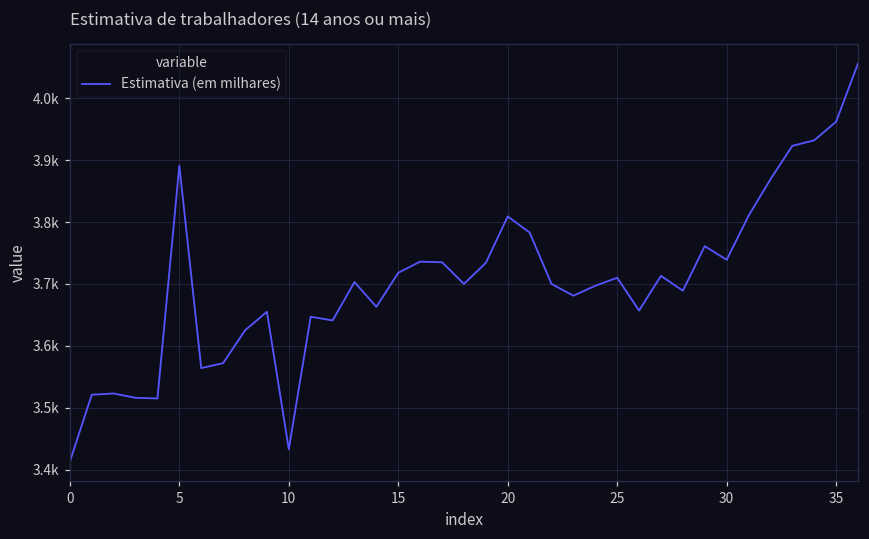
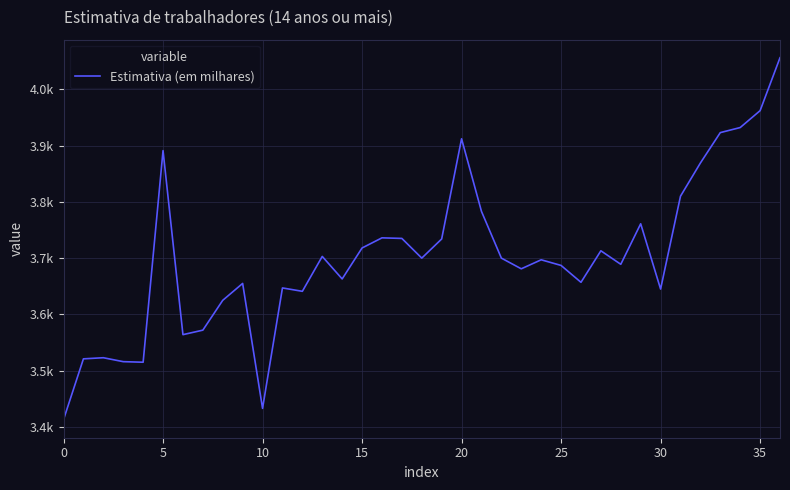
  {
    "0": 3410,
    "5": 3890,
    "10": 3430,
    "15": 3720,
-   "20": 3810,
-   "25": 3710,
-   "30": 3740,
+   "20": 3910,
+   "25": 3690,
+   "30": 3650,
    "35": 3960
  }
